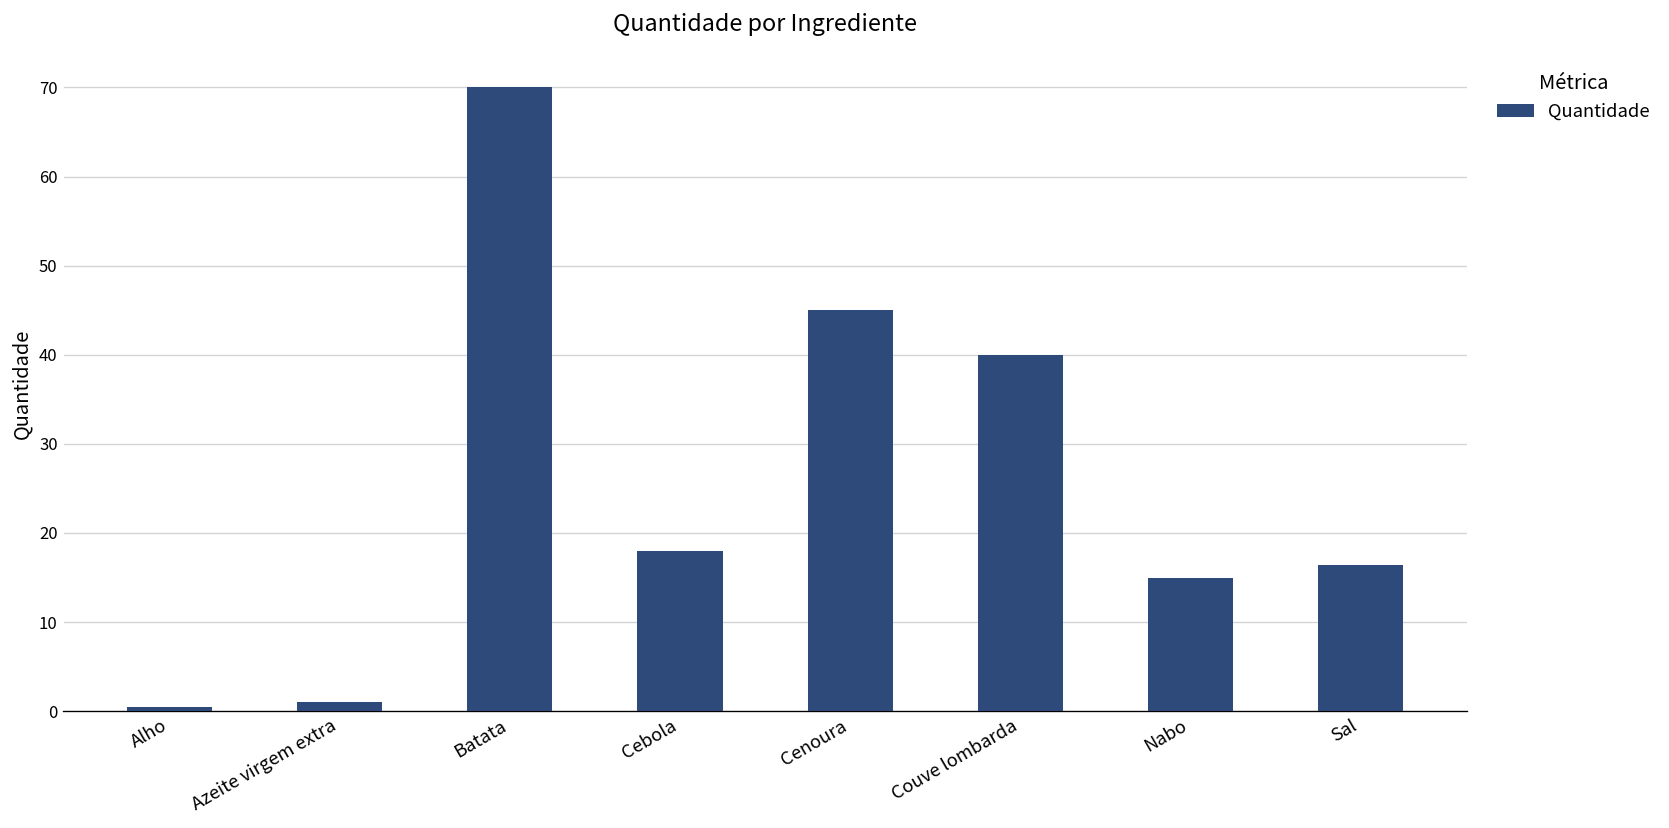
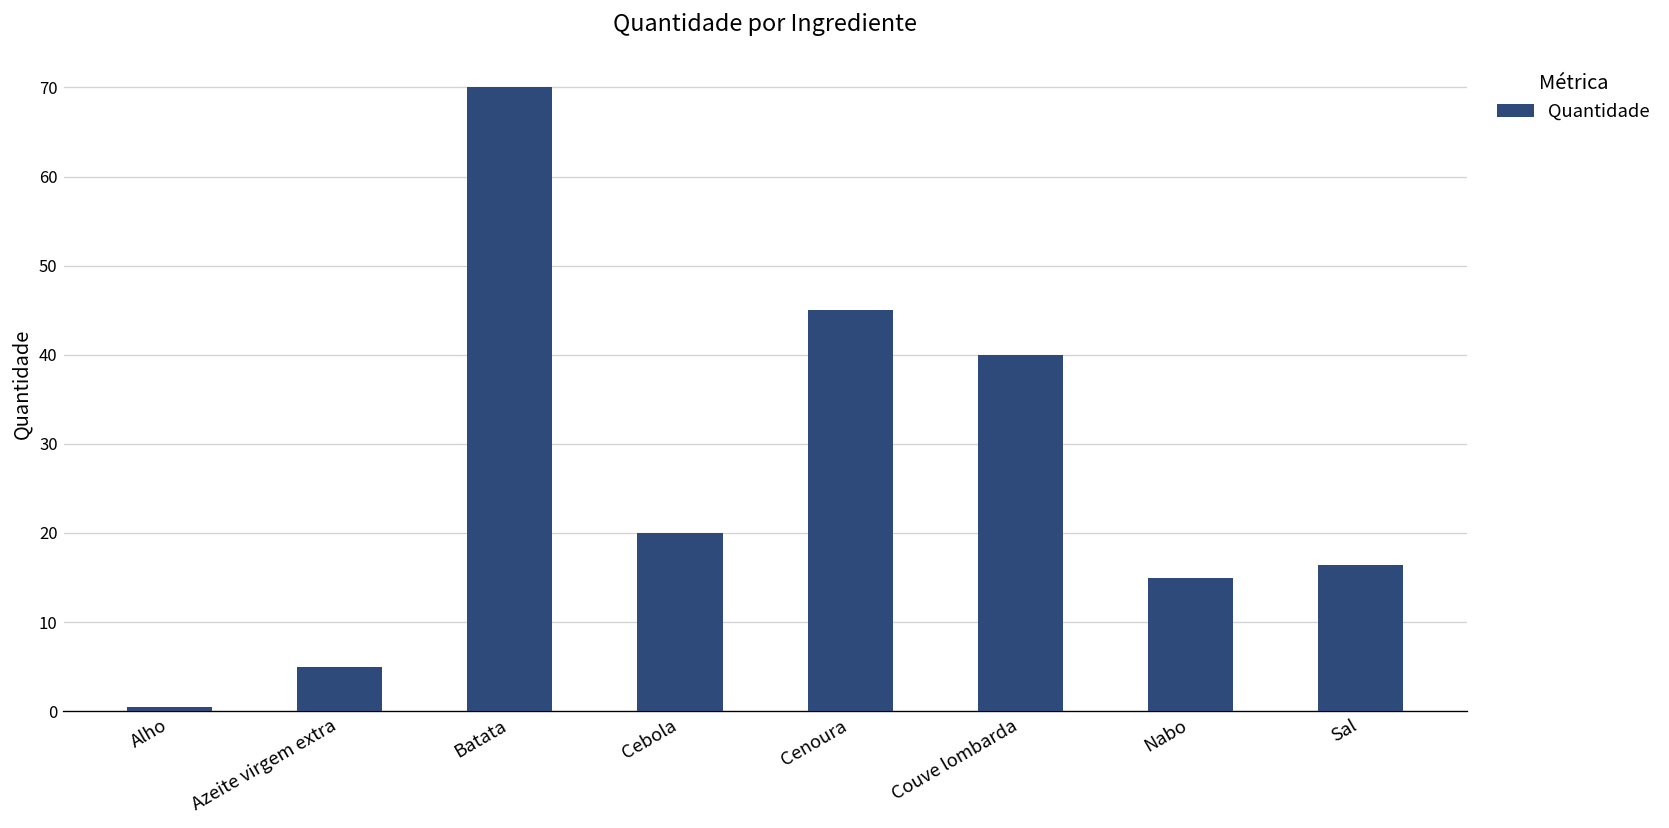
  {
    "Alho": 1,
-   "Azeite virgem extra": 1,
+   "Azeite virgem extra": 5,
    "Batata": 70,
-   "Cebola": 18,
+   "Cebola": 20,
    "Cenoura": 45,
    "Couve lombarda": 40,
    "Nabo": 15,
    "Sal": 16
  }
